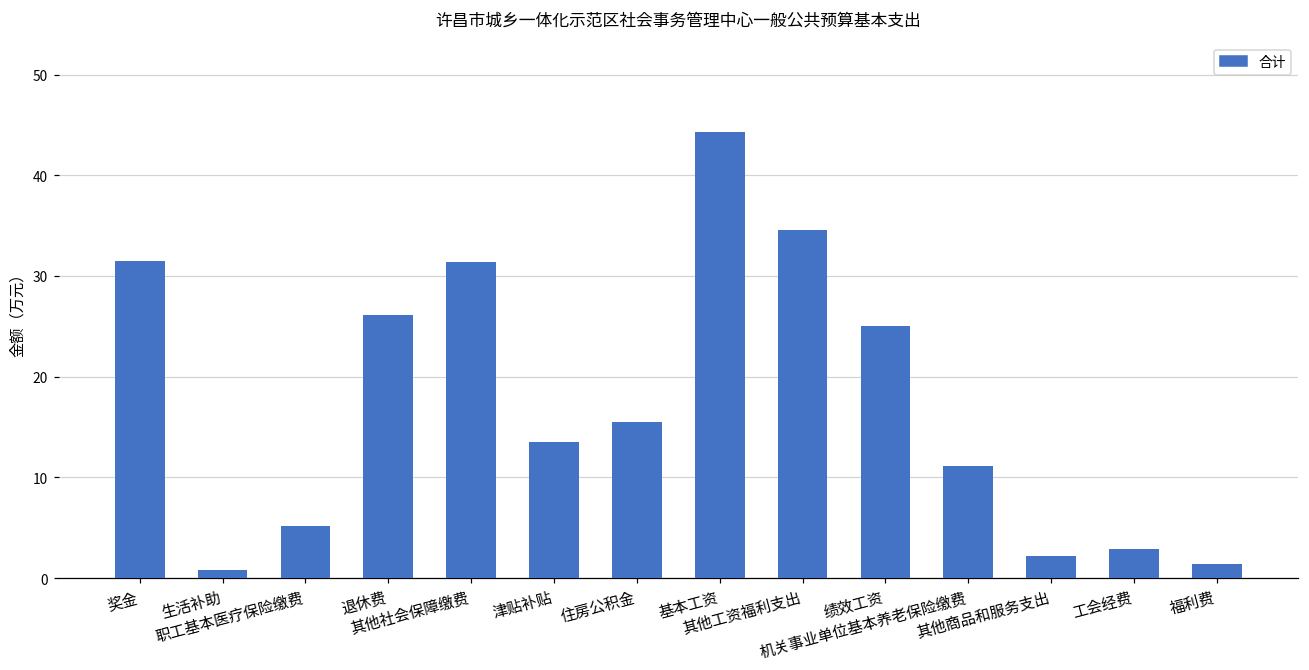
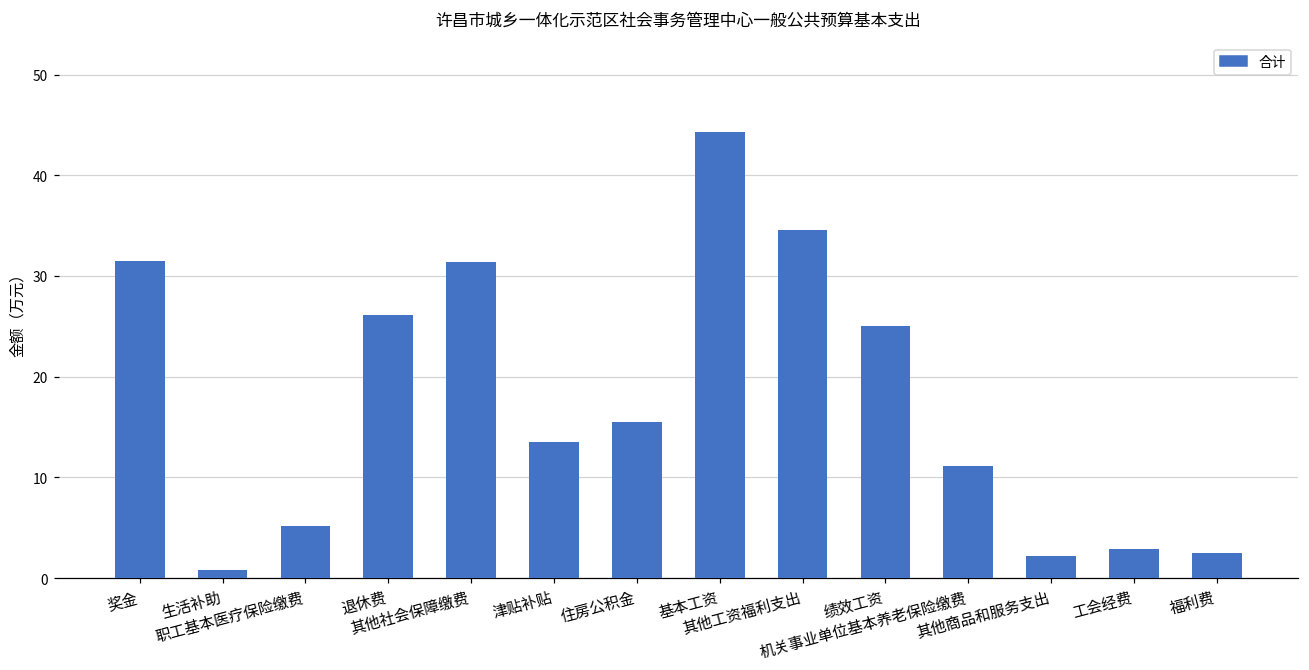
  {
    "奖金": 31,
    "生活补助": 1,
    "职工基本医疗保险缴费": 5,
    "退休费": 26,
    "其他社会保障缴费": 31,
    "津贴补贴": 14,
    "住房公积金": 16,
    "基本工资": 44,
    "其他工资福利支出": 35,
    "绩效工资": 25,
    "机关事业单位基本养老保险缴费": 11,
    "其他商品和服务支出": 2,
    "工会经费": 3,
-   "福利费": 1
+   "福利费": 3
  }
